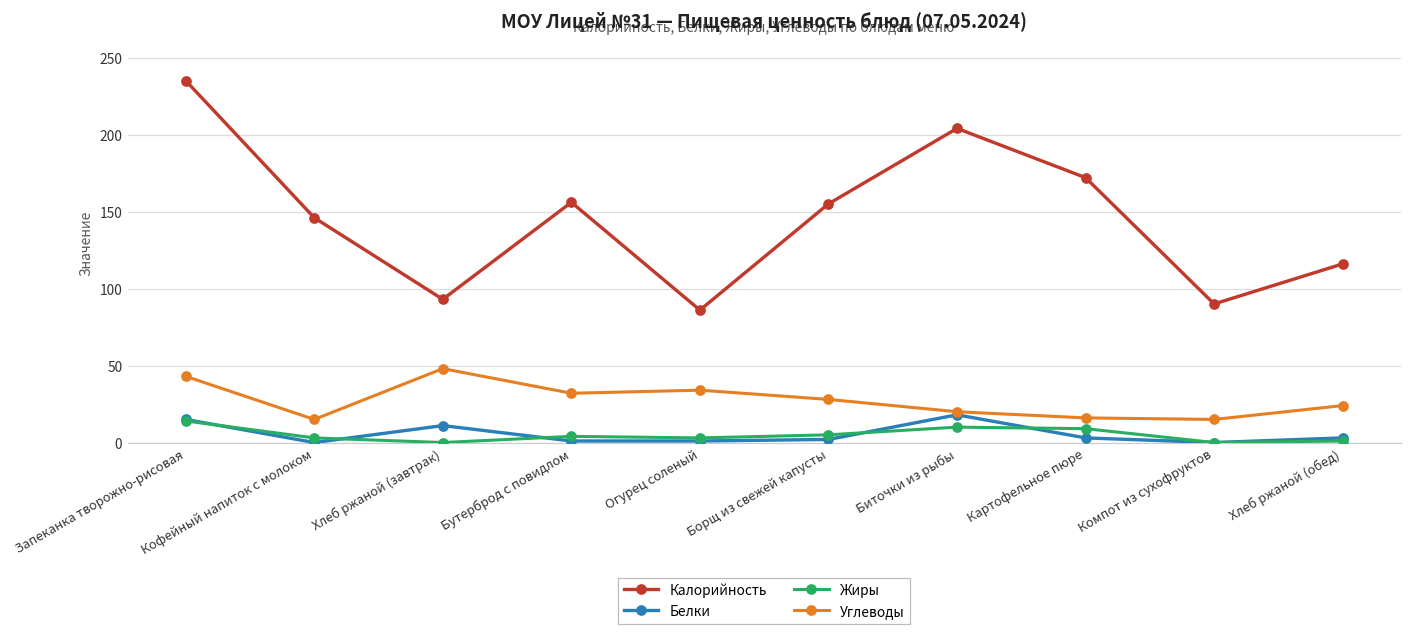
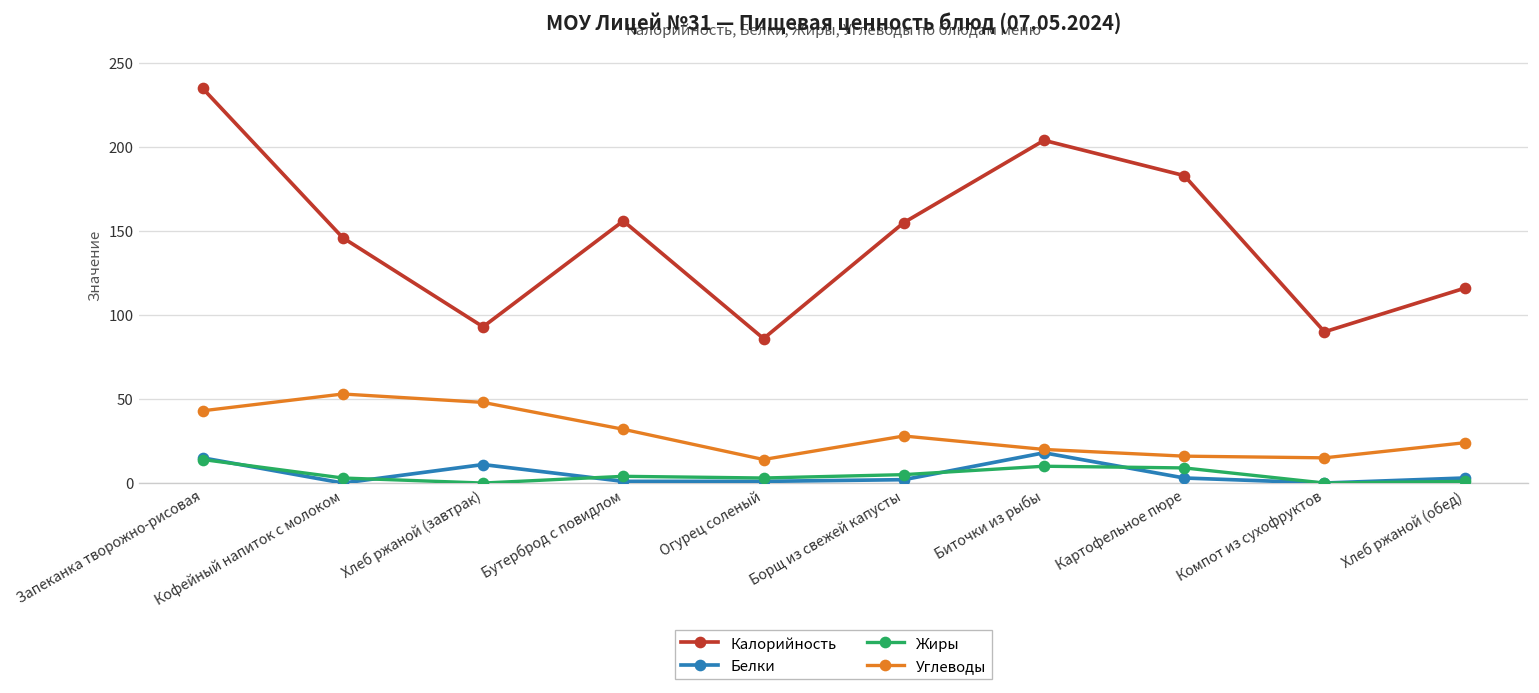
  {
    "Калорийность": {
      "Запеканка творожно-рисовая": 235,
      "Кофейный напиток с молоком": 146,
      "Хлеб ржаной (завтрак)": 93,
      "Бутерброд с повидлом": 156,
      "Огурец соленый": 86,
      "Борщ из свежей капусты": 155,
      "Биточки из рыбы": 204,
-     "Картофельное пюре": 172,
+     "Картофельное пюре": 183,
      "Компот из сухофруктов": 90,
      "Хлеб ржаной (обед)": 116
    },
    "Белки": {
      "Кофейный напиток с молоком": 0,
      "Хлеб ржаной (завтрак)": 11,
      "Бутерброд с повидлом": 1,
      "Огурец соленый": 1,
      "Борщ из свежей капусты": 2,
      "Биточки из рыбы": 18,
      "Картофельное пюре": 3,
      "Хлеб ржаной (обед)": 3
    },
    "Жиры": {
      "Кофейный напиток с молоком": 3,
      "Хлеб ржаной (завтрак)": 0,
      "Бутерброд с повидлом": 4,
      "Огурец соленый": 3,
      "Борщ из свежей капусты": 5,
      "Биточки из рыбы": 10,
      "Картофельное пюре": 9,
      "Хлеб ржаной (обед)": 1
    },
    "Углеводы": {
      "Запеканка творожно-рисовая": 43,
-     "Кофейный напиток с молоком": 15,
+     "Кофейный напиток с молоком": 53,
      "Хлеб ржаной (завтрак)": 48,
      "Бутерброд с повидлом": 32,
-     "Огурец соленый": 34,
+     "Огурец соленый": 14,
      "Борщ из свежей капусты": 28,
      "Биточки из рыбы": 20,
      "Картофельное пюре": 16,
      "Компот из сухофруктов": 15,
      "Хлеб ржаной (обед)": 24
    }
  }
